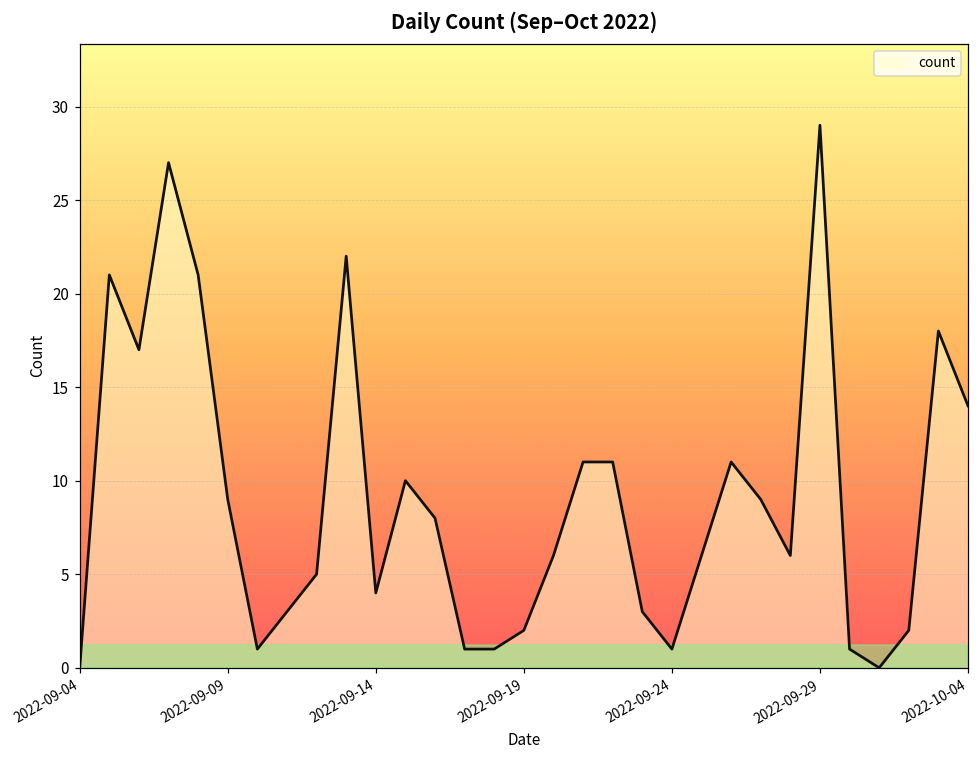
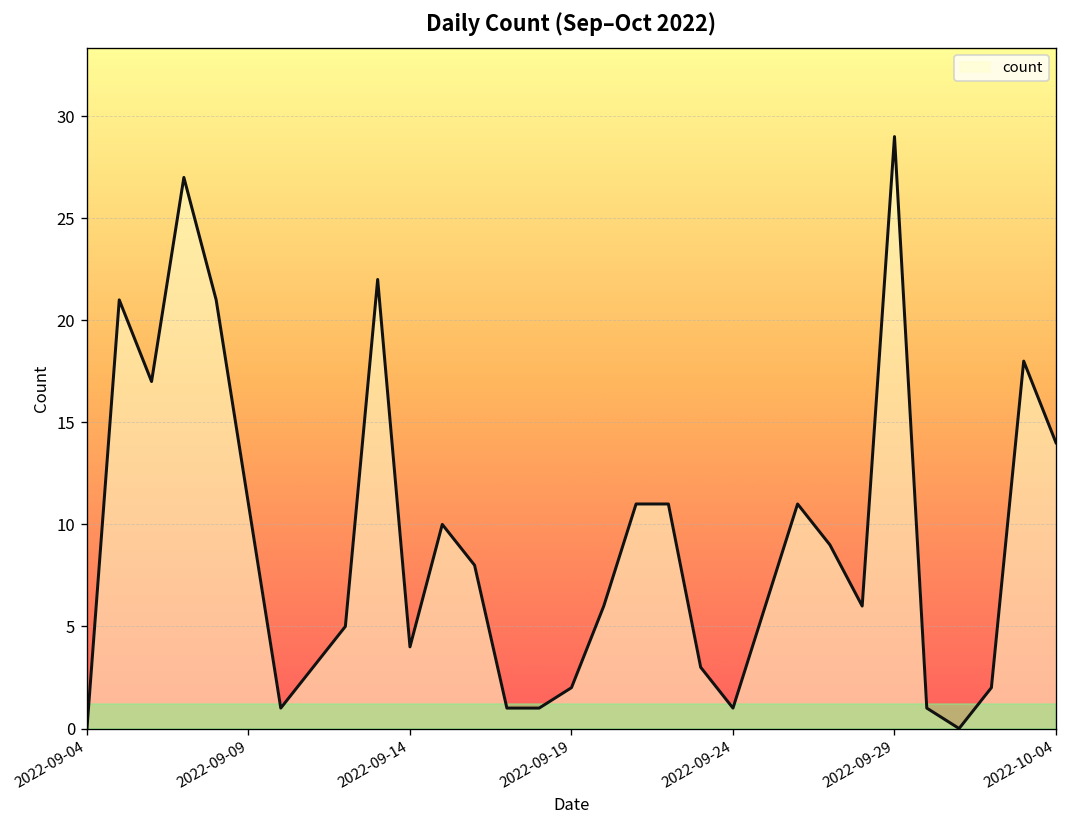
  {
-   "2022-09-09": 9,
+   "2022-09-09": 11,
    "2022-09-14": 4,
    "2022-09-19": 2,
    "2022-09-29": 29,
    "2022-10-04": 14
  }
